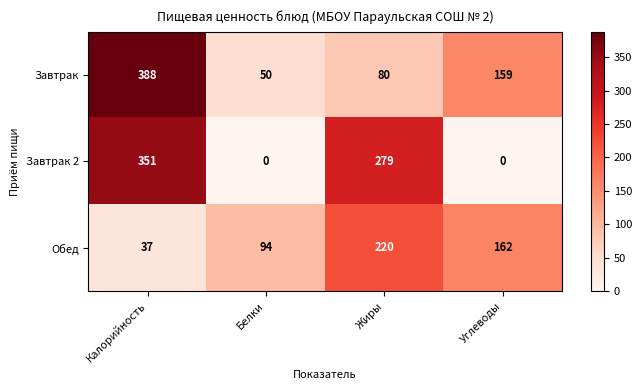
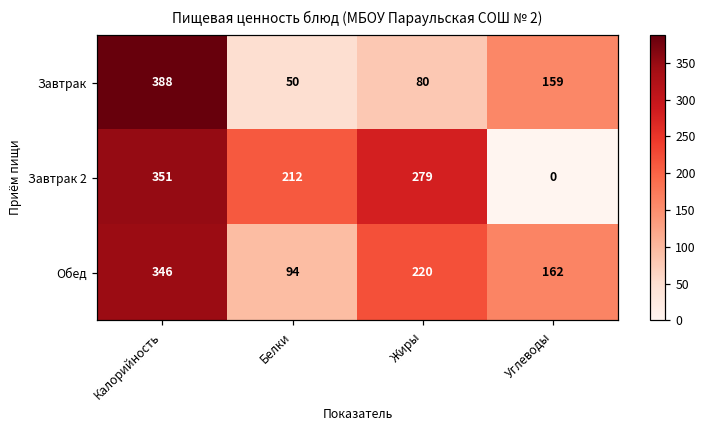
  {
    "Завтрак": {
      "Калорийность": 388,
      "Белки": 50,
      "Жиры": 80,
      "Углеводы": 159
    },
    "Завтрак 2": {
      "Калорийность": 351,
-     "Белки": 0,
+     "Белки": 212,
      "Жиры": 279,
      "Углеводы": 0
    },
    "Обед": {
-     "Калорийность": 37,
+     "Калорийность": 346,
      "Белки": 94,
      "Жиры": 220,
      "Углеводы": 162
    }
  }
